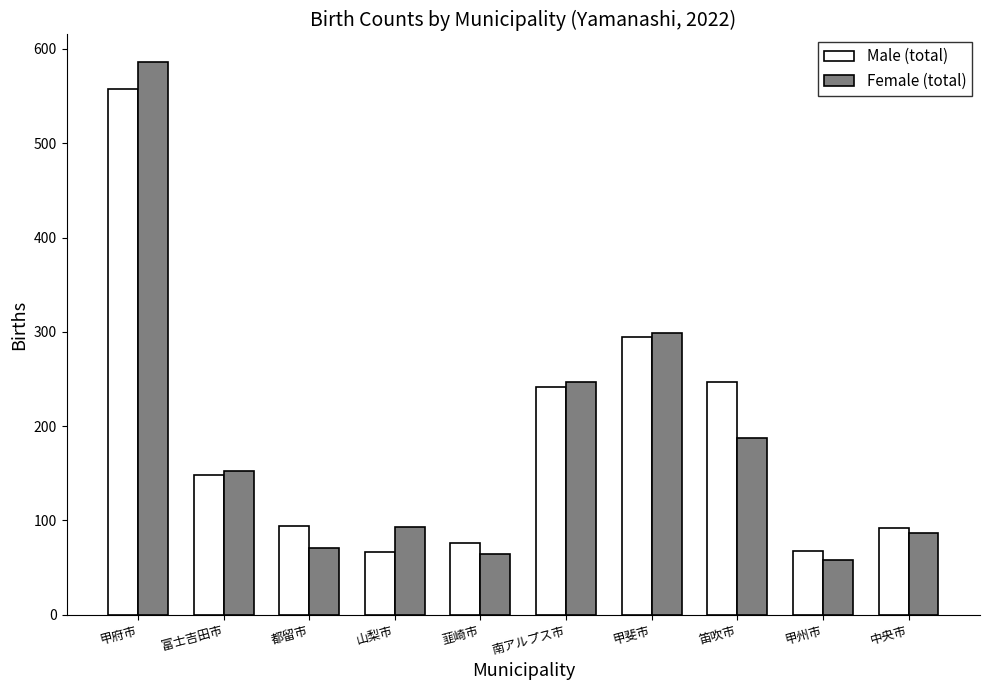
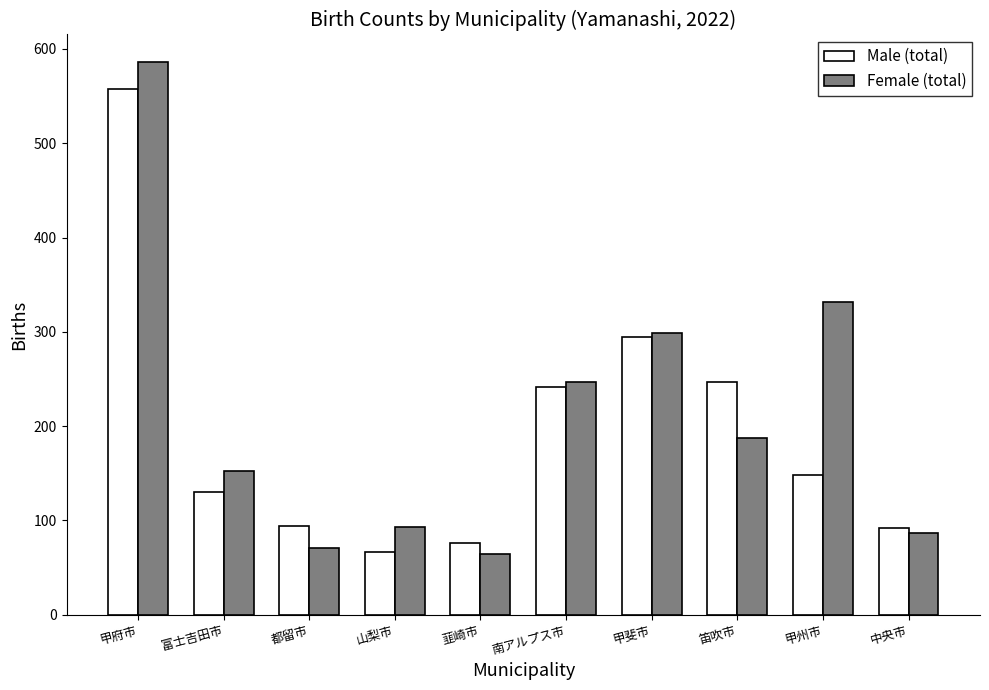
  {
    "Male (total)": {
      "甲府市": 560,
-     "富士吉田市": 150,
+     "富士吉田市": 130,
      "都留市": 90,
      "山梨市": 70,
      "韮崎市": 80,
      "南アルプス市": 240,
      "甲斐市": 300,
      "笛吹市": 250,
-     "甲州市": 70,
+     "甲州市": 150,
      "中央市": 90
    },
    "Female (total)": {
      "甲府市": 590,
      "富士吉田市": 150,
      "都留市": 70,
      "山梨市": 90,
      "韮崎市": 60,
      "南アルプス市": 250,
      "甲斐市": 300,
      "笛吹市": 190,
-     "甲州市": 60,
+     "甲州市": 330,
      "中央市": 90
    }
  }
